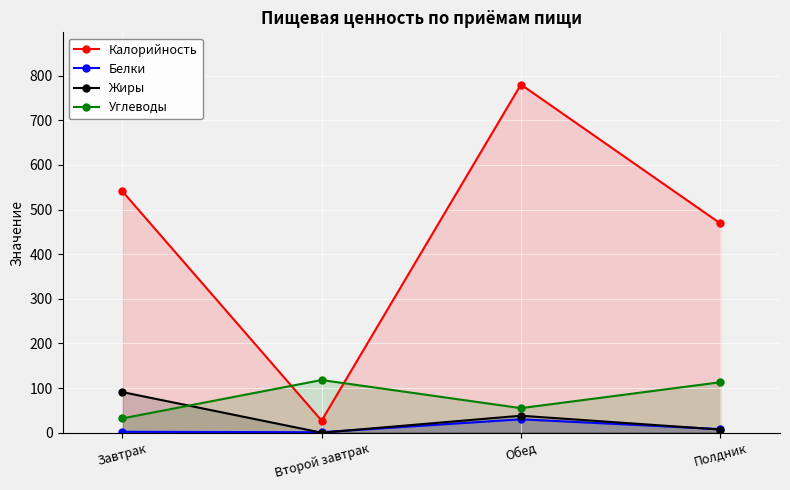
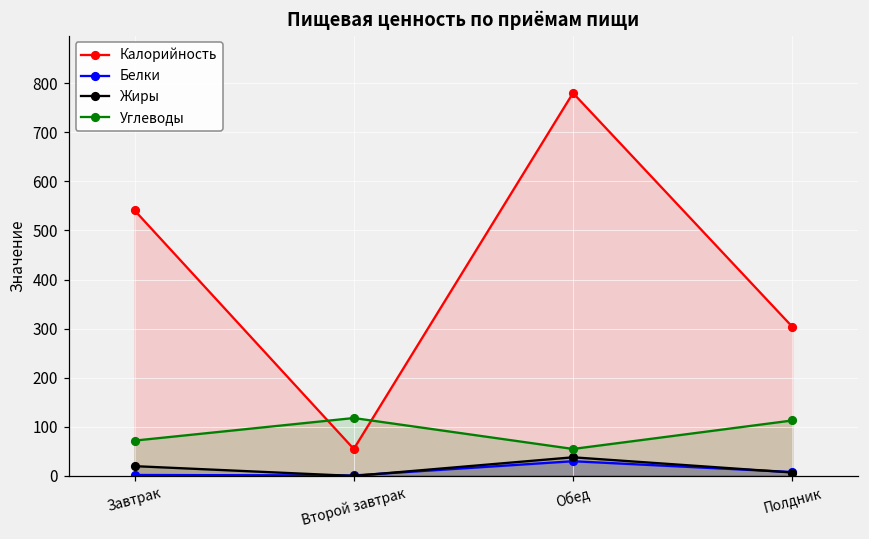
  {
    "Калорийность": {
      "Завтрак": 540,
-     "Второй завтрак": 30,
+     "Второй завтрак": 60,
      "Обед": 780,
-     "Полдник": 470
+     "Полдник": 300
    },
    "Белки": {
      "Завтрак": 0,
      "Обед": 30
    },
    "Жиры": {
-     "Завтрак": 90,
+     "Завтрак": 20,
      "Обед": 40
    },
    "Углеводы": {
-     "Завтрак": 30,
+     "Завтрак": 70,
      "Второй завтрак": 120,
      "Обед": 60,
      "Полдник": 110
    }
  }
